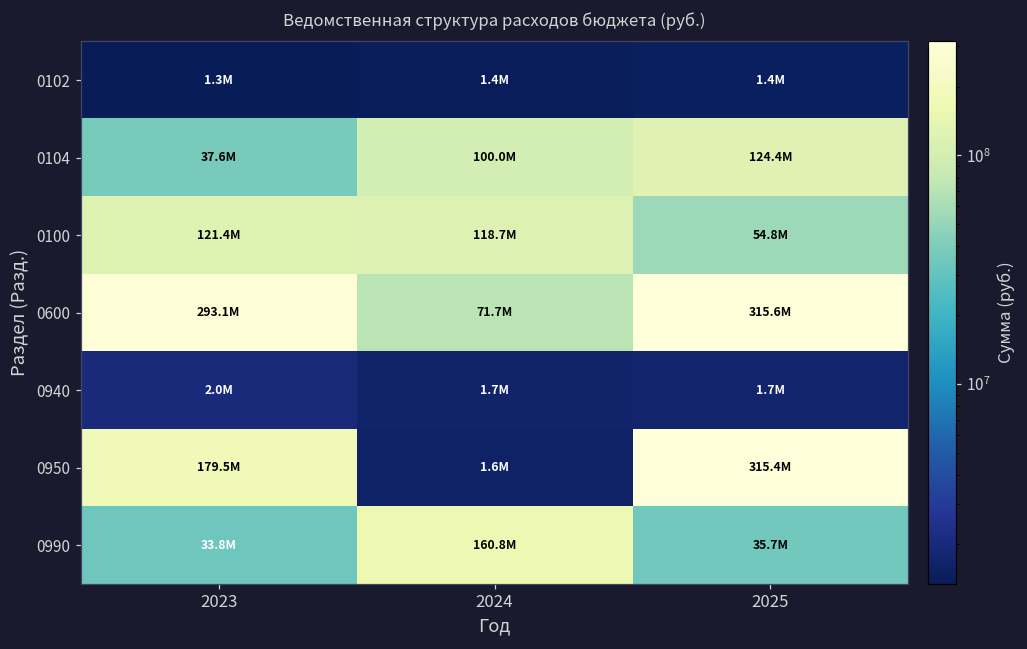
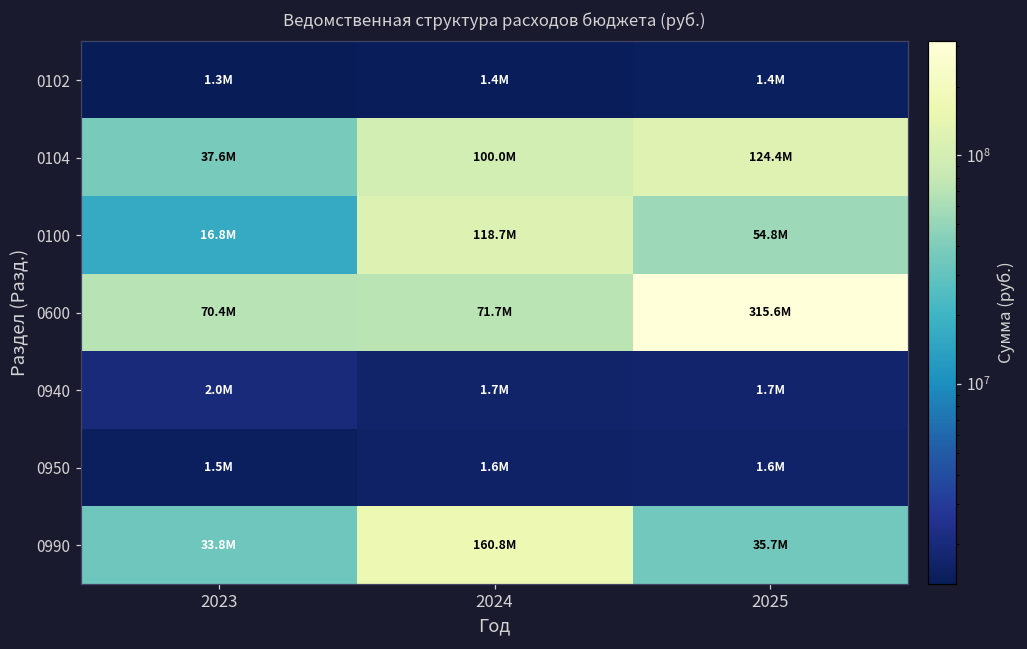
  {
    "0102": {
      "2023": "1.3M",
      "2024": "1.4M",
      "2025": "1.4M"
    },
    "0104": {
      "2023": "37.6M",
      "2024": "100.0M",
      "2025": "124.4M"
    },
    "0100": {
-     "2023": "121.4M",
+     "2023": "16.8M",
      "2024": "118.7M",
      "2025": "54.8M"
    },
    "0600": {
-     "2023": "293.1M",
+     "2023": "70.4M",
      "2024": "71.7M",
      "2025": "315.6M"
    },
    "0940": {
      "2023": "2.0M",
      "2024": "1.7M",
      "2025": "1.7M"
    },
    "0950": {
-     "2023": "179.5M",
+     "2023": "1.5M",
      "2024": "1.6M",
-     "2025": "315.4M"
+     "2025": "1.6M"
    },
    "0990": {
      "2023": "33.8M",
      "2024": "160.8M",
      "2025": "35.7M"
    }
  }
